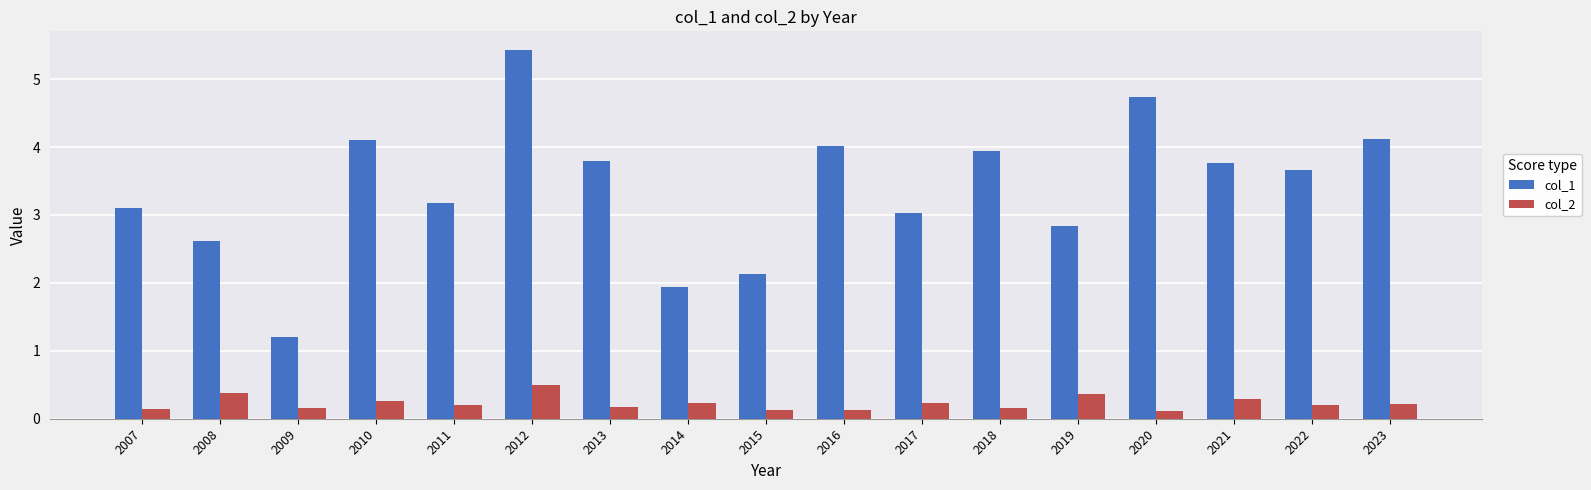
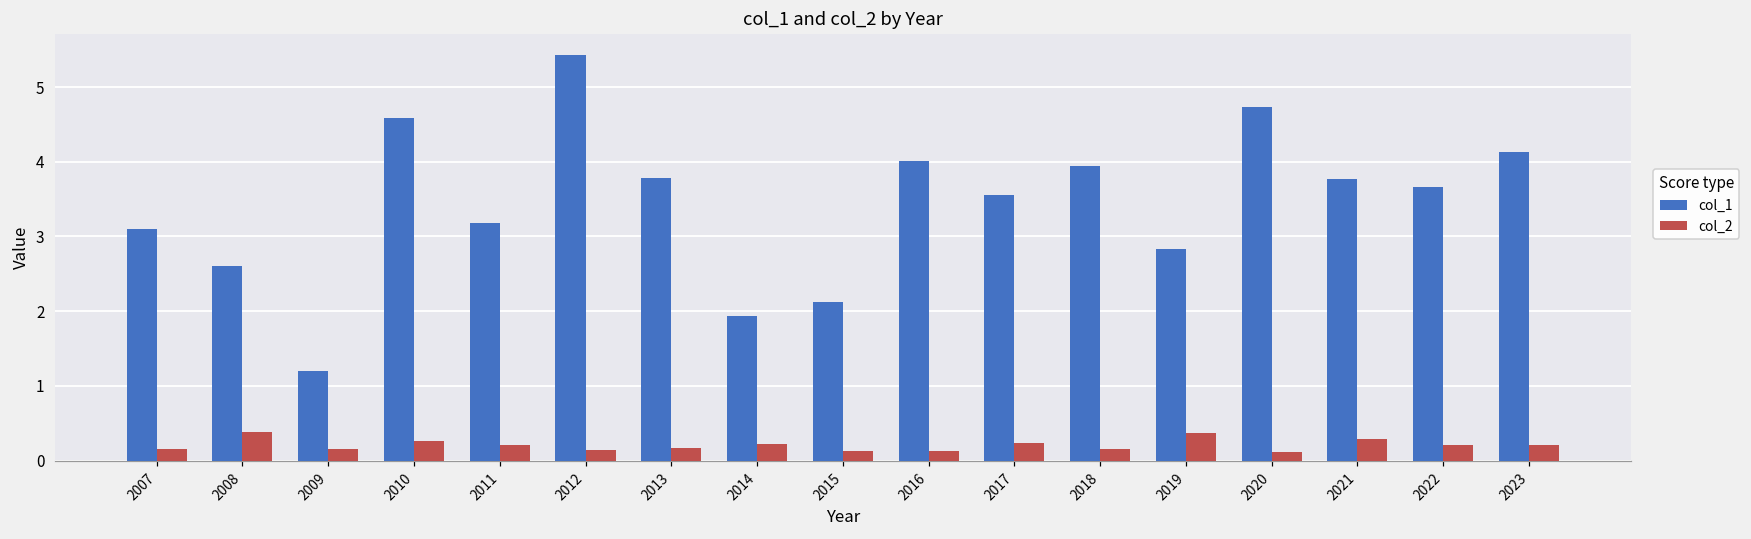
  {
    "col_1": {
      "2007": 3.1,
      "2008": 2.6,
      "2009": 1.2,
-     "2010": 4.1,
+     "2010": 4.6,
      "2011": 3.2,
      "2012": 5.4,
      "2013": 3.8,
      "2014": 1.9,
      "2015": 2.1,
      "2016": 4.0,
-     "2017": 3.0,
+     "2017": 3.6,
      "2018": 3.9,
      "2019": 2.8,
      "2020": 4.7,
      "2021": 3.8,
      "2022": 3.7,
      "2023": 4.1
    },
    "col_2": {
      "2007": 0.2,
      "2008": 0.4,
      "2009": 0.2,
      "2010": 0.3,
      "2011": 0.2,
-     "2012": 0.5,
+     "2012": 0.1,
      "2013": 0.2,
      "2014": 0.2,
      "2015": 0.1,
      "2016": 0.1,
      "2017": 0.2,
      "2018": 0.2,
      "2019": 0.4,
      "2020": 0.1,
      "2021": 0.3,
      "2022": 0.2,
      "2023": 0.2
    }
  }
